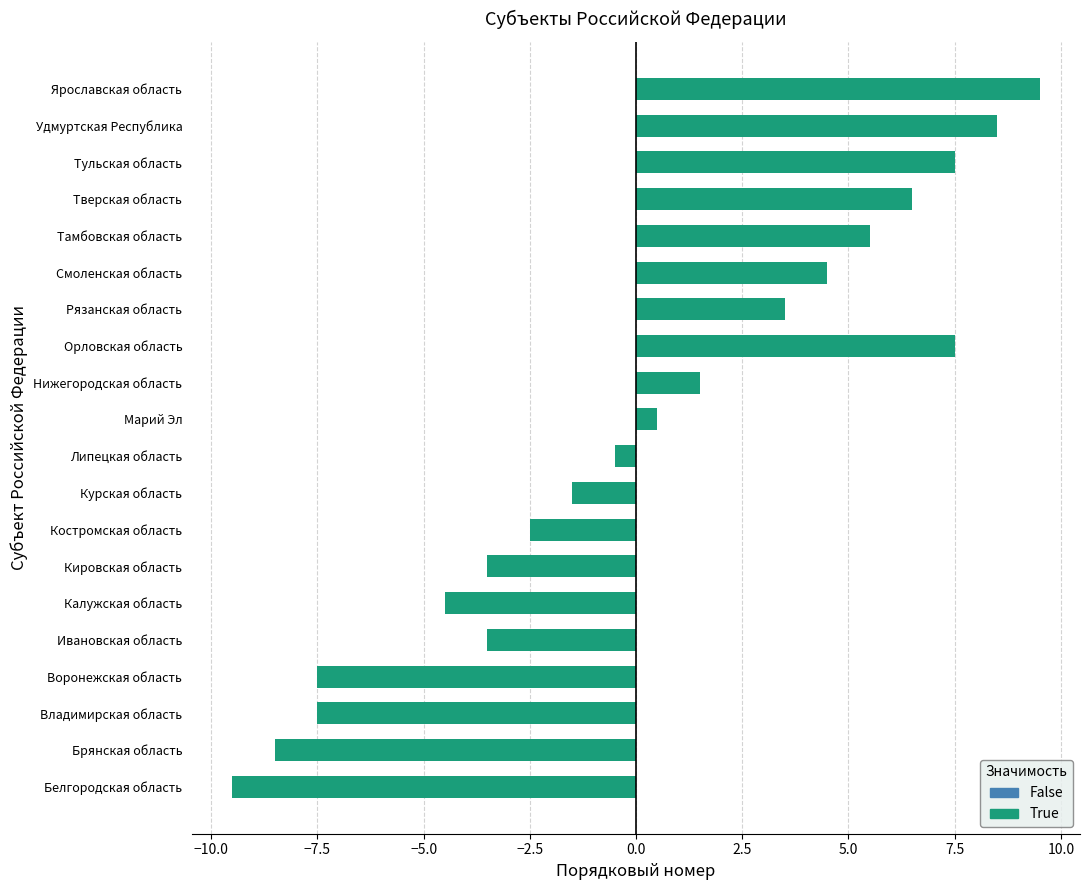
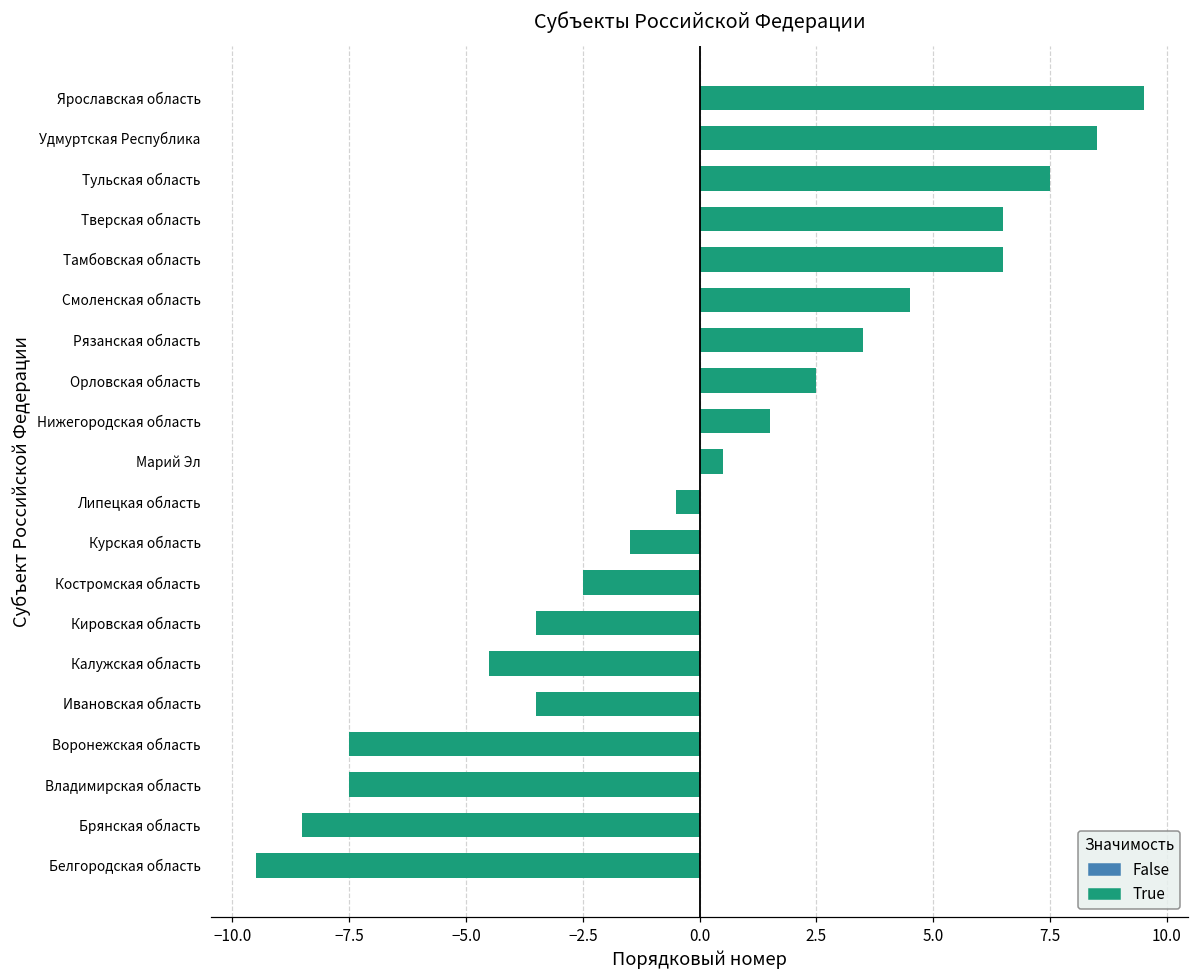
  {
    "Ярославская область": 9.5,
    "Удмуртская Республика": 8.5,
    "Тульская область": 7.5,
    "Тверская область": 6.5,
-   "Тамбовская область": 5.5,
+   "Тамбовская область": 6.5,
    "Смоленская область": 4.5,
    "Рязанская область": 3.5,
-   "Орловская область": 7.5,
+   "Орловская область": 2.5,
    "Нижегородская область": 1.5,
    "Марий Эл": 0.5,
    "Липецкая область": -0.5,
    "Курская область": -1.5,
    "Костромская область": -2.5,
    "Кировская область": -3.5,
    "Калужская область": -4.5,
    "Ивановская область": -3.5,
    "Воронежская область": -7.5,
    "Владимирская область": -7.5,
    "Брянская область": -8.5,
    "Белгородская область": -9.5
  }
